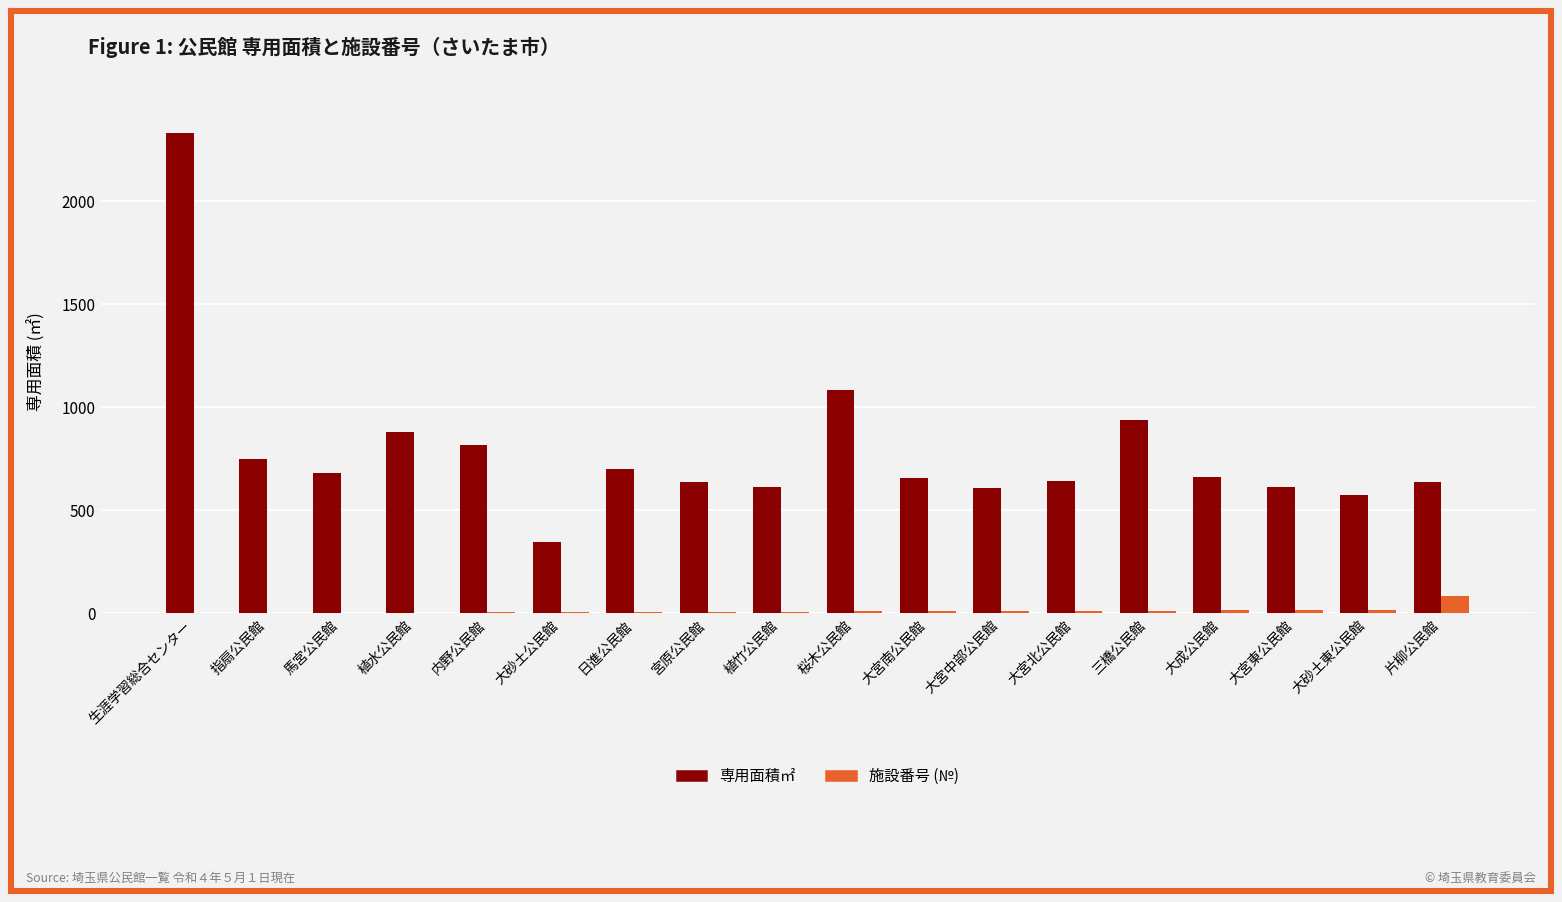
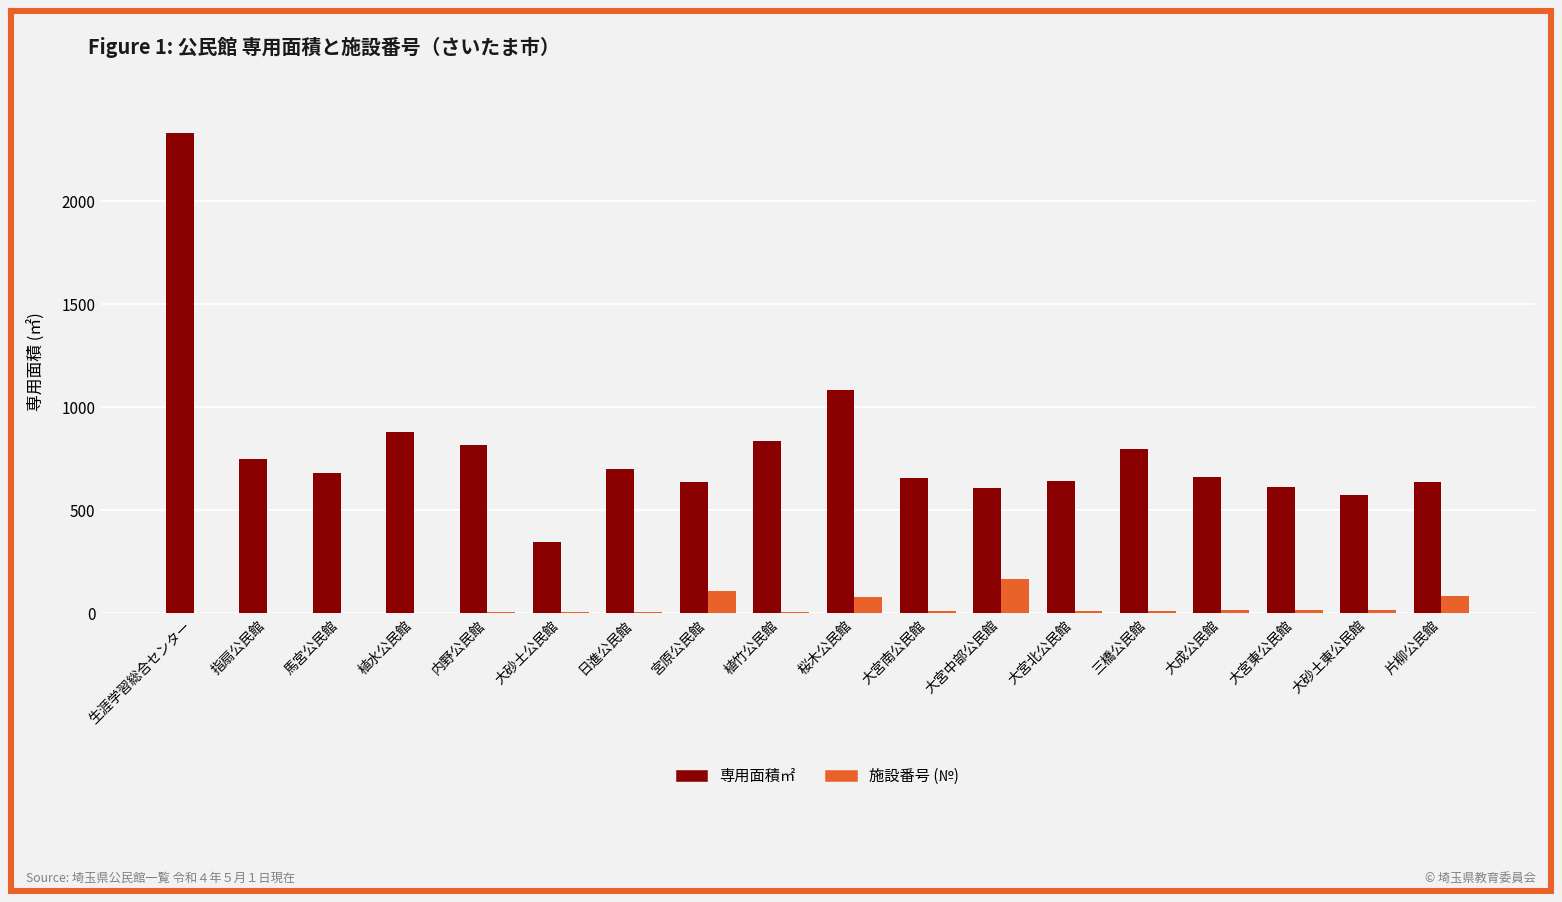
  {
    "専用面積㎡": {
      "生涯学習総合センター": 2330,
      "指扇公民館": 750,
      "馬宮公民館": 680,
      "植水公民館": 880,
      "内野公民館": 820,
      "大砂土公民館": 350,
      "日進公民館": 700,
      "宮原公民館": 640,
-     "植竹公民館": 610,
+     "植竹公民館": 840,
      "桜木公民館": 1090,
      "大宮南公民館": 660,
      "大宮中部公民館": 610,
      "大宮北公民館": 640,
-     "三橋公民館": 940,
+     "三橋公民館": 800,
      "大成公民館": 660,
      "大宮東公民館": 610,
      "大砂土東公民館": 570,
      "片柳公民館": 640
    },
    "施設番号 (№)": {
-     "宮原公民館": 10,
-     "桜木公民館": 10,
-     "大宮中部公民館": 10,
+     "宮原公民館": 110,
+     "桜木公民館": 80,
+     "大宮中部公民館": 170,
      "三橋公民館": 10,
      "大成公民館": 20,
      "大宮東公民館": 20,
      "大砂土東公民館": 20,
      "片柳公民館": 90
    }
  }
